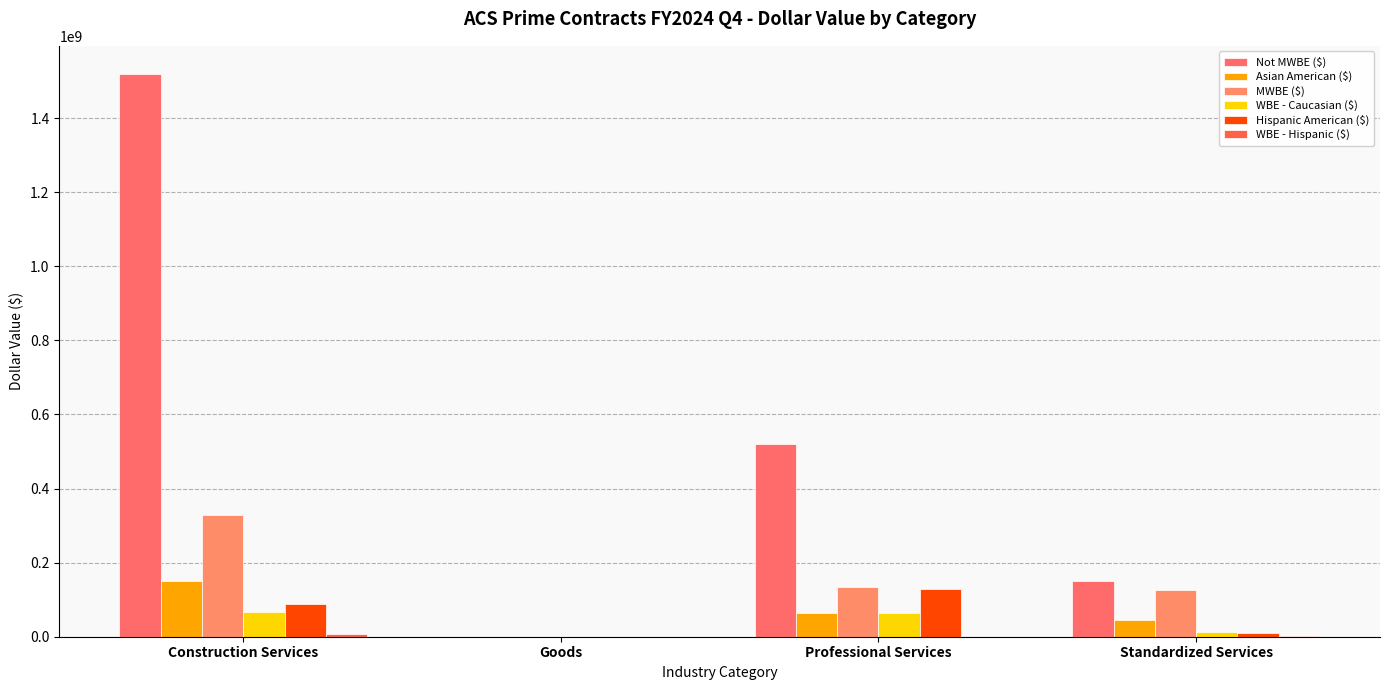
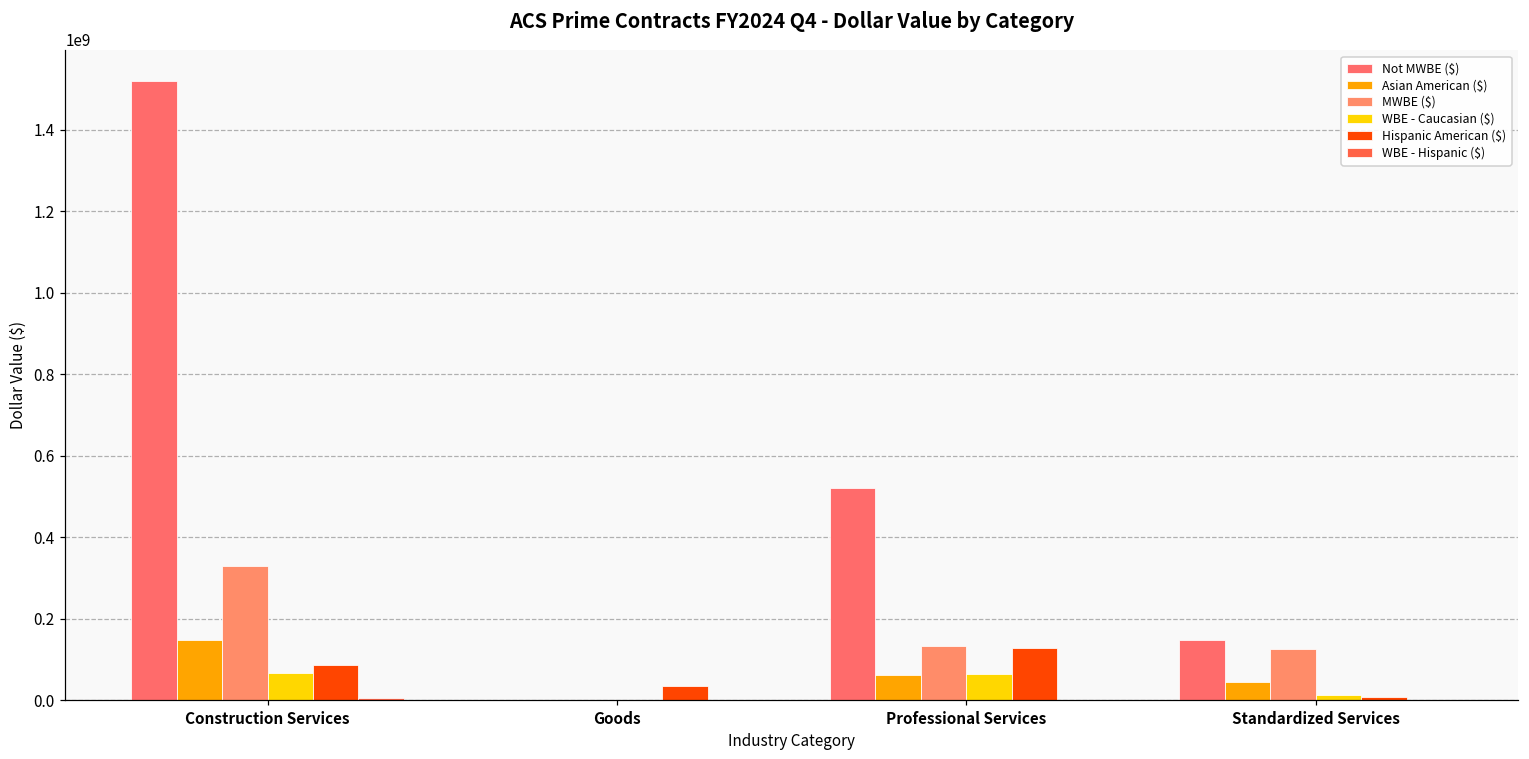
  {
    "Hispanic American ($)": {
      "Construction Services": 90000000,
-     "Goods": 0,
+     "Goods": 40000000,
      "Professional Services": 130000000,
      "Standardized Services": 10000000
    }
  }
